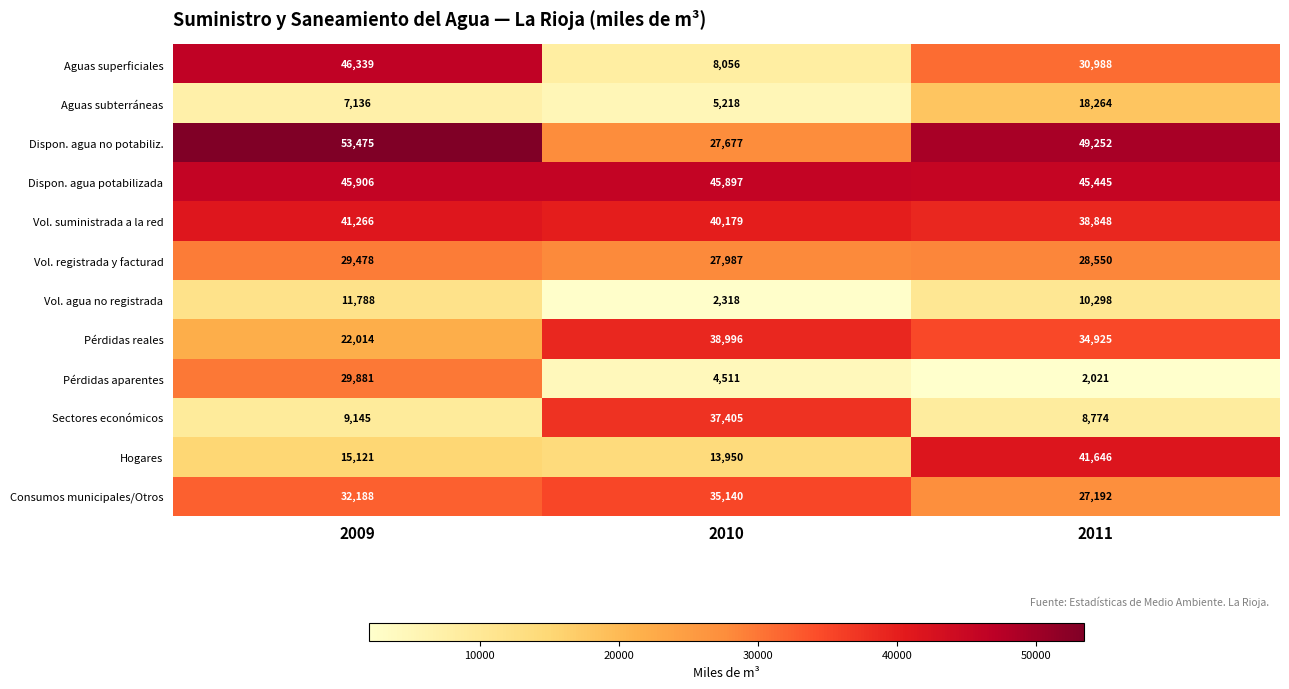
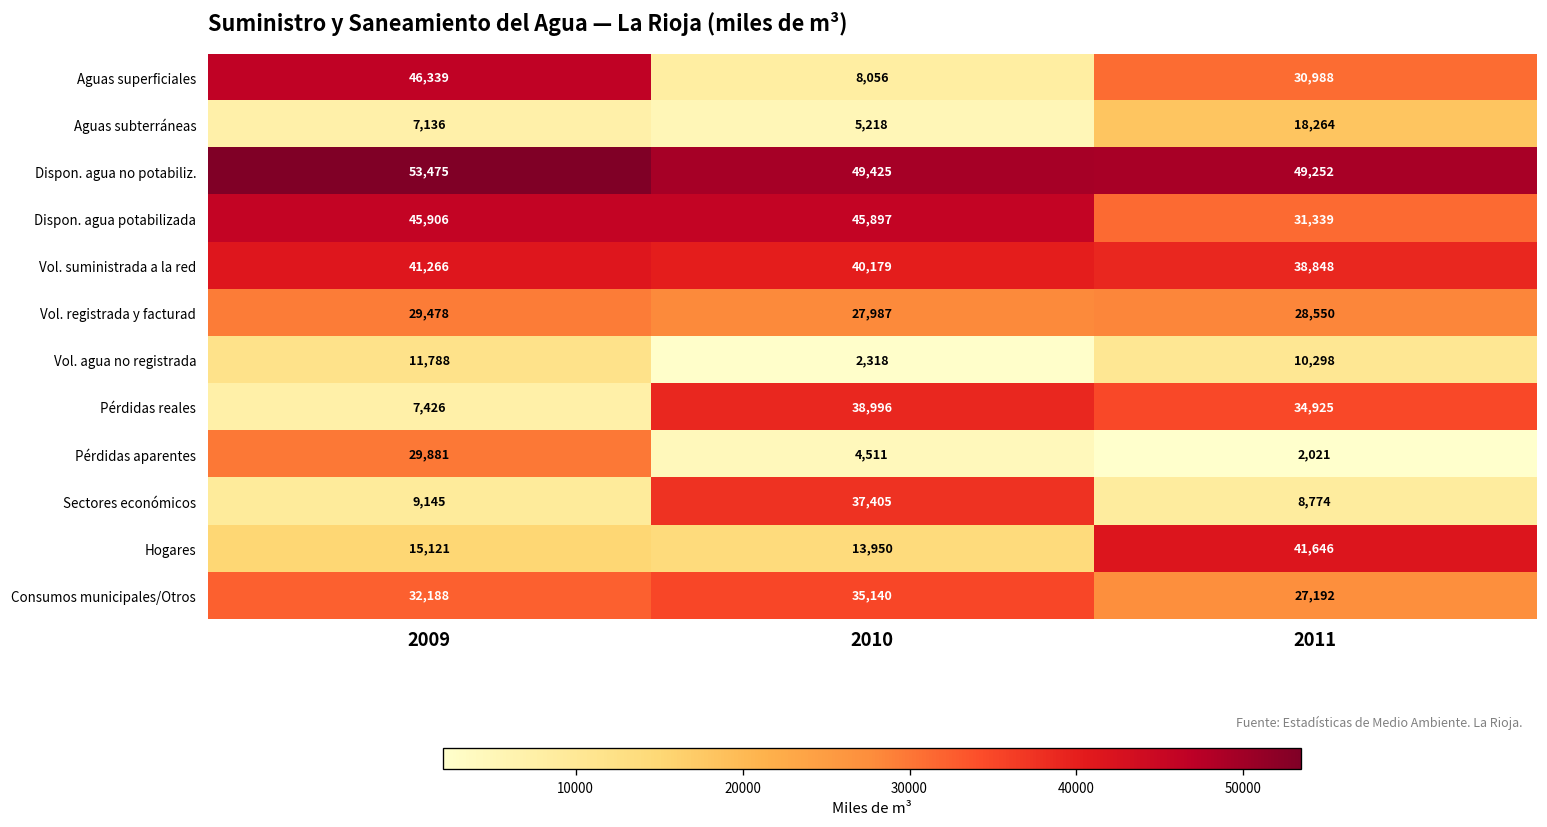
  {
    "Aguas superficiales": {
      "2009": "46,339",
      "2010": "8,056",
      "2011": "30,988"
    },
    "Aguas subterráneas": {
      "2009": "7,136",
      "2010": "5,218",
      "2011": "18,264"
    },
    "Dispon. agua no potabiliz.": {
      "2009": "53,475",
-     "2010": "27,677",
+     "2010": "49,425",
      "2011": "49,252"
    },
    "Dispon. agua potabilizada": {
      "2009": "45,906",
      "2010": "45,897",
-     "2011": "45,445"
+     "2011": "31,339"
    },
    "Vol. suministrada a la red": {
      "2009": "41,266",
      "2010": "40,179",
      "2011": "38,848"
    },
    "Vol. registrada y facturad": {
      "2009": "29,478",
      "2010": "27,987",
      "2011": "28,550"
    },
    "Vol. agua no registrada": {
      "2009": "11,788",
      "2010": "2,318",
      "2011": "10,298"
    },
    "Pérdidas reales": {
-     "2009": "22,014",
+     "2009": "7,426",
      "2010": "38,996",
      "2011": "34,925"
    },
    "Pérdidas aparentes": {
      "2009": "29,881",
      "2010": "4,511",
      "2011": "2,021"
    },
    "Sectores económicos": {
      "2009": "9,145",
      "2010": "37,405",
      "2011": "8,774"
    },
    "Hogares": {
      "2009": "15,121",
      "2010": "13,950",
      "2011": "41,646"
    },
    "Consumos municipales/Otros": {
      "2009": "32,188",
      "2010": "35,140",
      "2011": "27,192"
    }
  }
